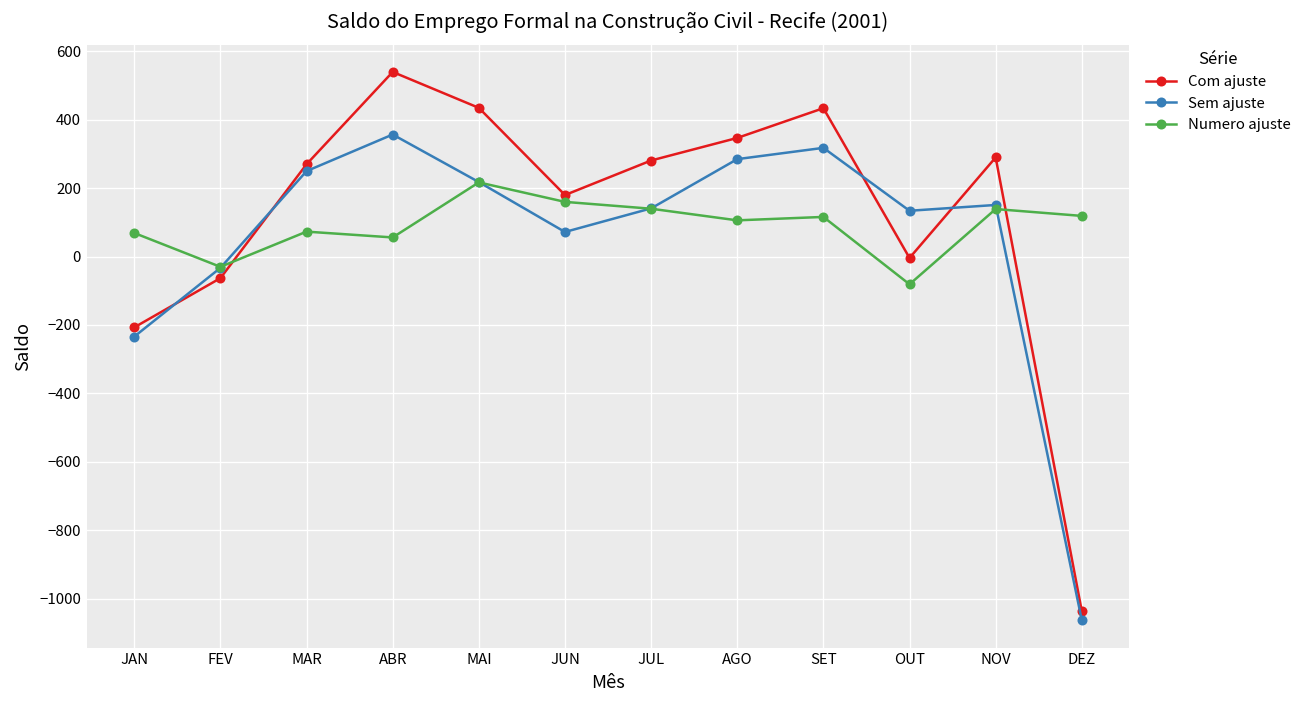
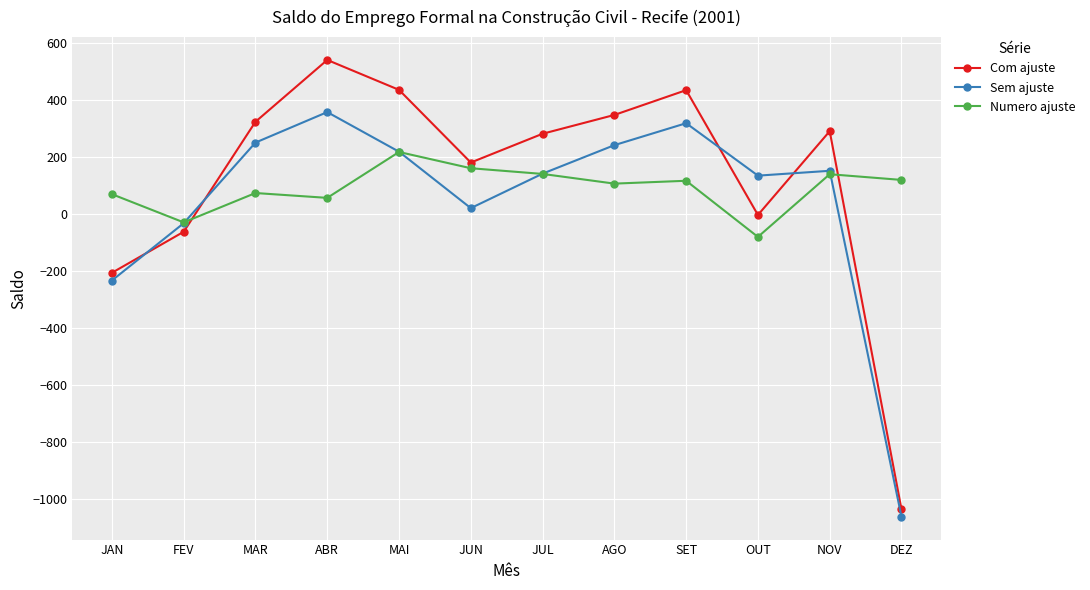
  {
    "Com ajuste": {
      "JAN": -210,
      "FEV": -60,
-     "MAR": 270,
+     "MAR": 320,
      "ABR": 540,
      "MAI": 440,
      "JUN": 180,
      "JUL": 280,
      "AGO": 350,
      "SET": 430,
      "OUT": 0,
      "NOV": 290,
      "DEZ": -1040
    },
    "Sem ajuste": {
      "JAN": -230,
      "MAR": 250,
      "ABR": 360,
-     "JUN": 70,
-     "AGO": 290,
+     "JUN": 20,
+     "AGO": 240,
      "SET": 320,
      "OUT": 130,
      "NOV": 150,
      "DEZ": -1060
    },
    "Numero ajuste": {
      "JAN": 70,
      "MAR": 70,
      "ABR": 60,
      "JUN": 160,
      "AGO": 110,
      "SET": 120,
      "OUT": -80,
      "NOV": 140,
      "DEZ": 120
    }
  }
